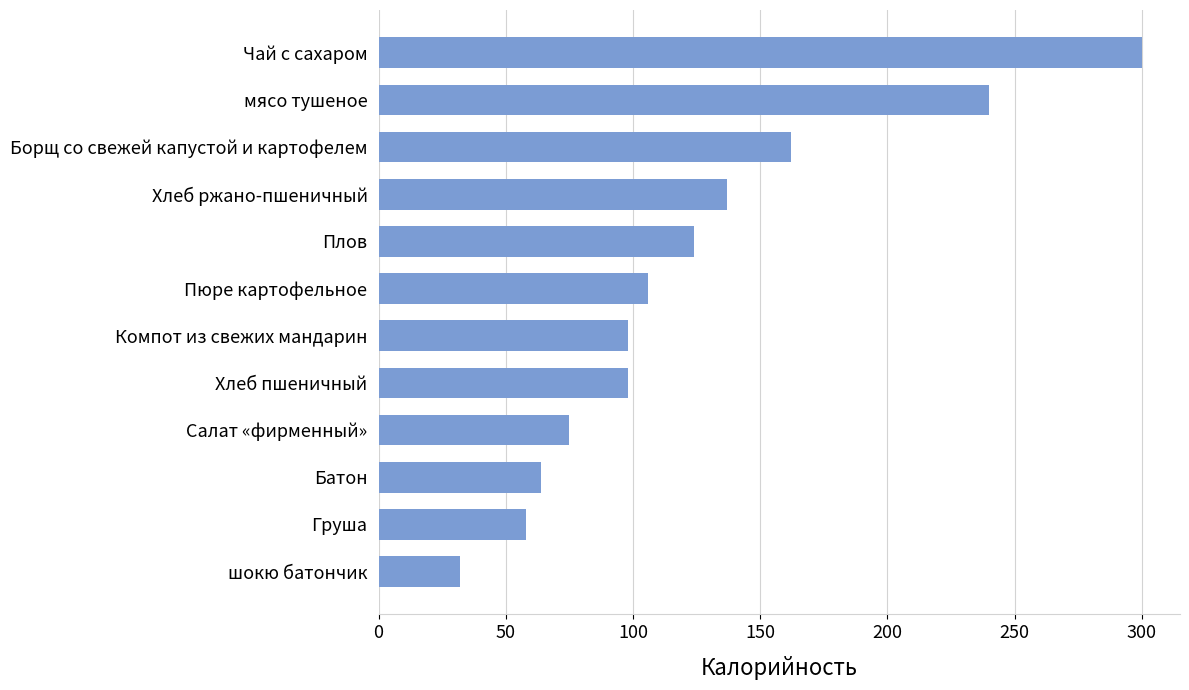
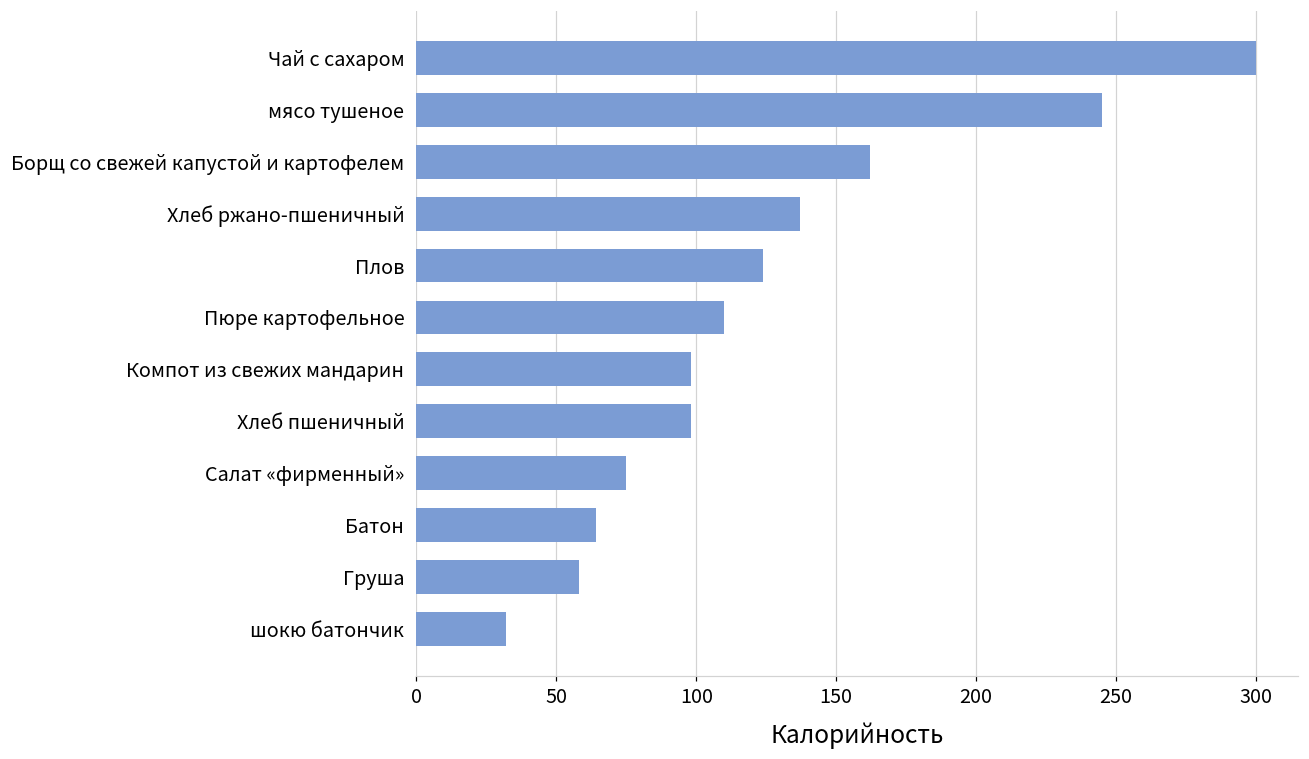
  {
    "Чай с сахаром": 300,
-   "мясо тушеное": 240,
+   "мясо тушеное": 245,
    "Борщ со свежей капустой и картофелем": 162,
    "Хлеб ржано-пшеничный": 137,
    "Плов": 124,
-   "Пюре картофельное": 106,
+   "Пюре картофельное": 110,
    "Компот из свежих мандарин": 98,
    "Хлеб пшеничный": 98,
    "Салат «фирменный»": 75,
    "Батон": 64,
    "Груша": 58,
    "шокю батончик": 32
  }
